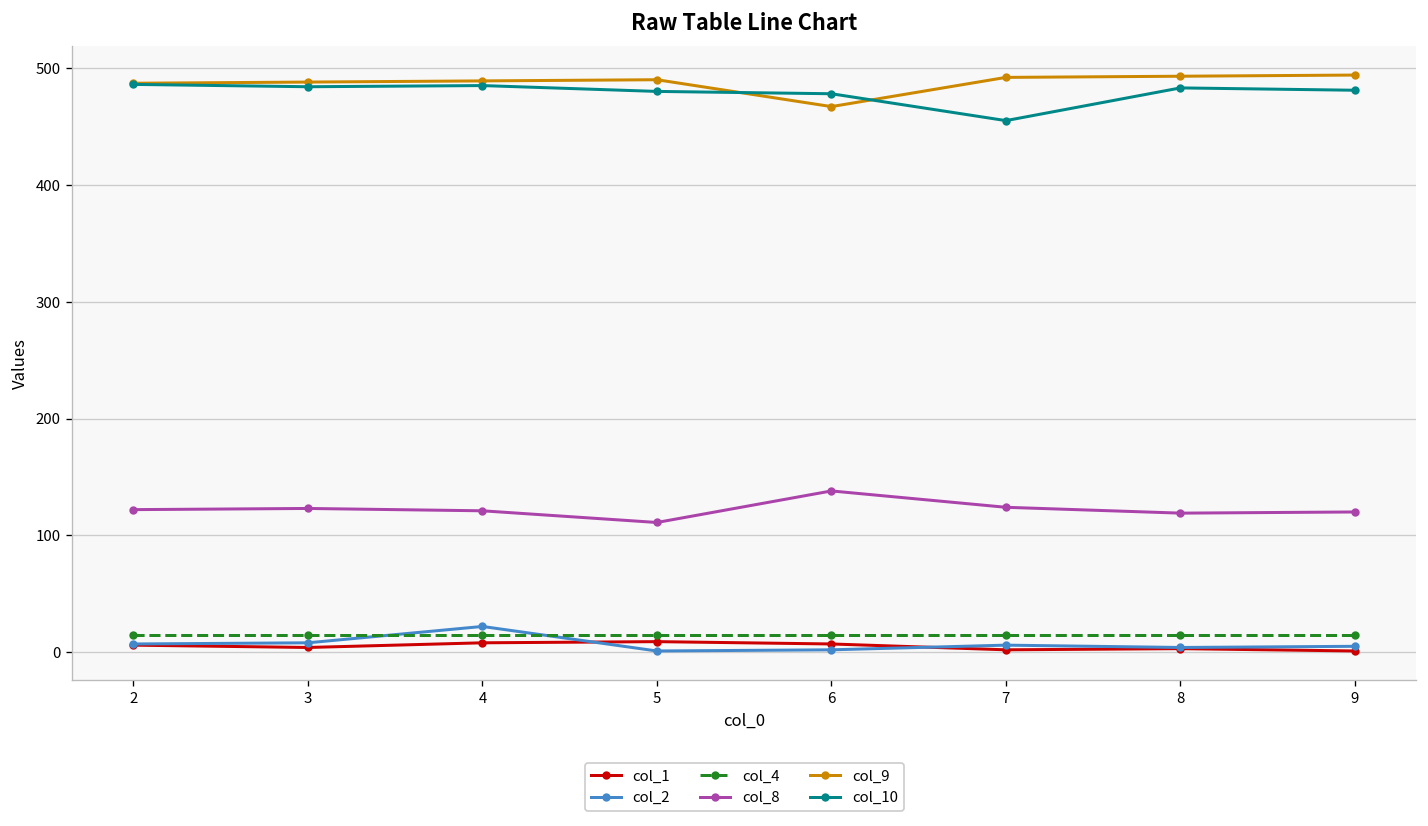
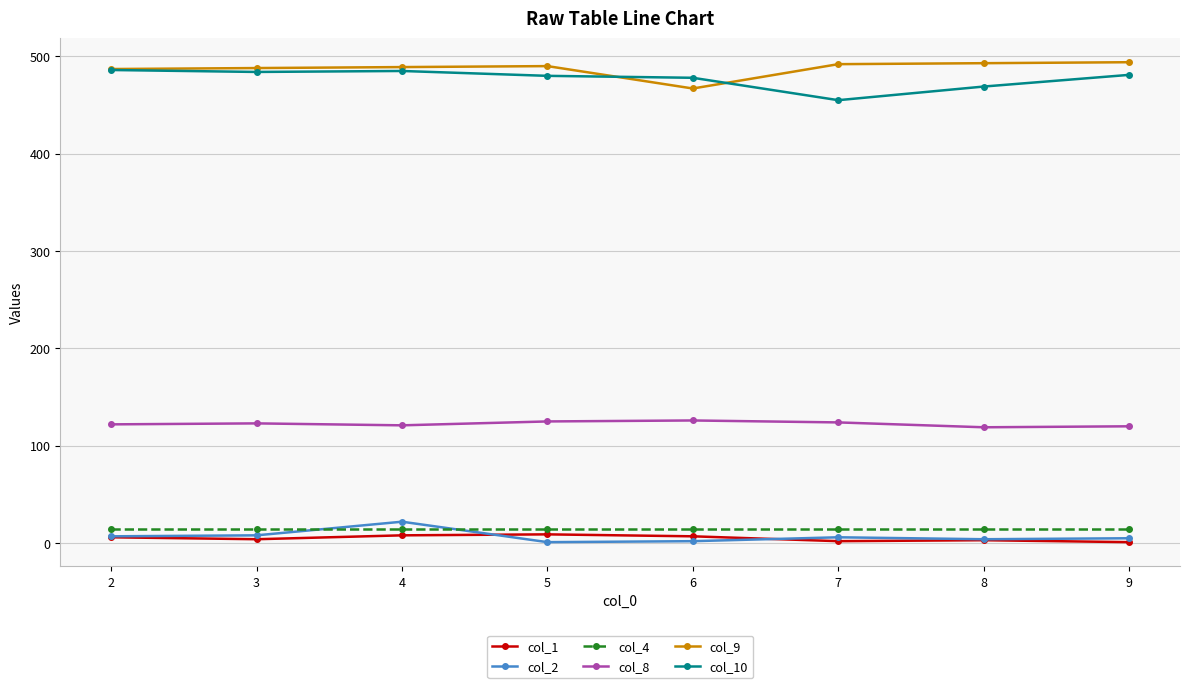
  {
    "col_1": {
      "3": 0,
      "4": 10,
      "5": 10,
      "6": 10,
      "7": 0,
      "9": 0
    },
    "col_2": {
      "3": 10,
      "4": 20,
      "5": 0,
      "6": 0,
      "7": 10,
      "9": 10
    },
    "col_4": {
      "2": 20,
      "3": 20,
      "4": 20,
      "5": 20,
      "6": 20,
      "7": 20,
      "8": 20,
      "9": 20
    },
    "col_8": {
      "2": 120,
      "3": 120,
      "4": 120,
-     "5": 110,
-     "6": 140,
+     "5": 130,
+     "6": 130,
      "7": 120,
      "8": 120,
      "9": 120
    },
    "col_9": {
      "3": 490,
      "4": 490,
      "5": 490,
      "6": 470,
      "7": 490,
      "8": 490,
      "9": 490
    },
    "col_10": {
      "3": 480,
      "4": 490,
      "5": 480,
      "6": 480,
      "7": 460,
-     "8": 480,
+     "8": 470,
      "9": 480
    }
  }
